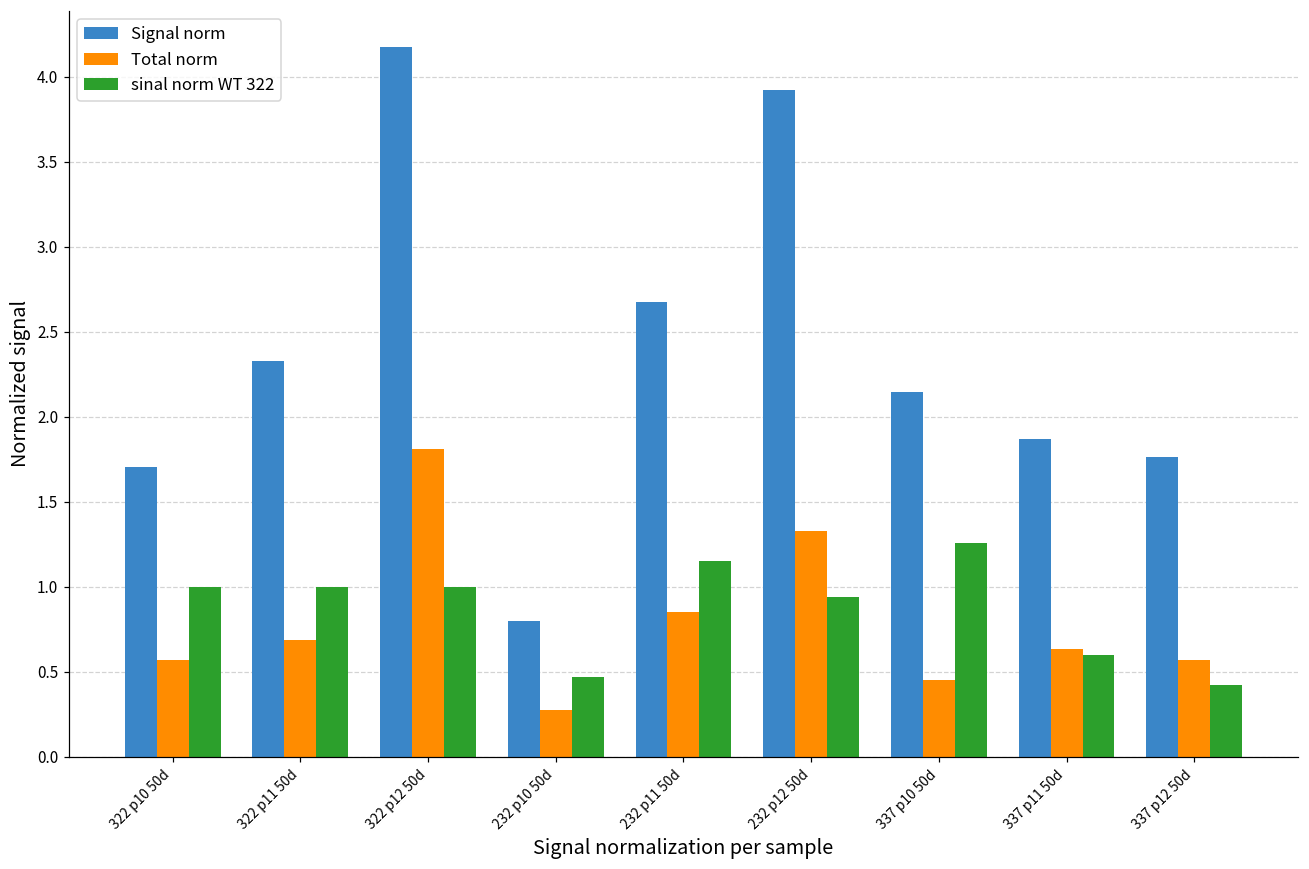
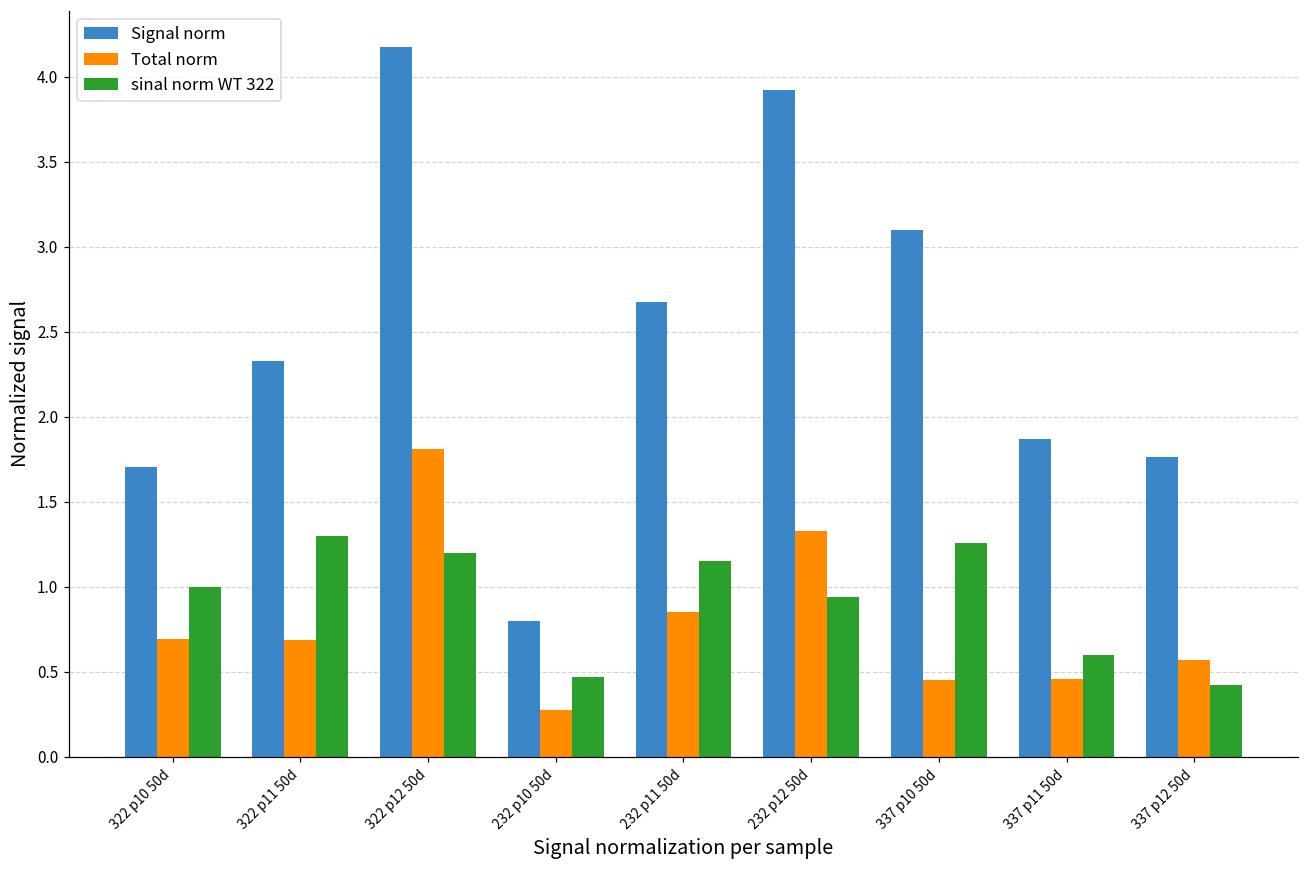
  {
    "Signal norm": {
      "322 p10 50d": 1.71,
      "322 p11 50d": 2.33,
      "322 p12 50d": 4.18,
      "232 p10 50d": 0.80,
      "232 p11 50d": 2.67,
      "232 p12 50d": 3.92,
-     "337 p10 50d": 2.14,
+     "337 p10 50d": 3.10,
      "337 p11 50d": 1.87,
      "337 p12 50d": 1.76
    },
    "Total norm": {
-     "322 p10 50d": 0.57,
+     "322 p10 50d": 0.69,
      "322 p11 50d": 0.69,
      "322 p12 50d": 1.81,
      "232 p10 50d": 0.28,
      "232 p11 50d": 0.85,
      "232 p12 50d": 1.33,
      "337 p10 50d": 0.45,
-     "337 p11 50d": 0.63,
+     "337 p11 50d": 0.46,
      "337 p12 50d": 0.57
    },
    "sinal norm WT 322": {
      "322 p10 50d": 1.0,
-     "322 p11 50d": 1.0,
-     "322 p12 50d": 1.0,
+     "322 p11 50d": 1.3,
+     "322 p12 50d": 1.2,
      "232 p10 50d": 0.47,
      "232 p11 50d": 1.15,
      "232 p12 50d": 0.94,
      "337 p10 50d": 1.26,
      "337 p11 50d": 0.6,
      "337 p12 50d": 0.42
    }
  }
